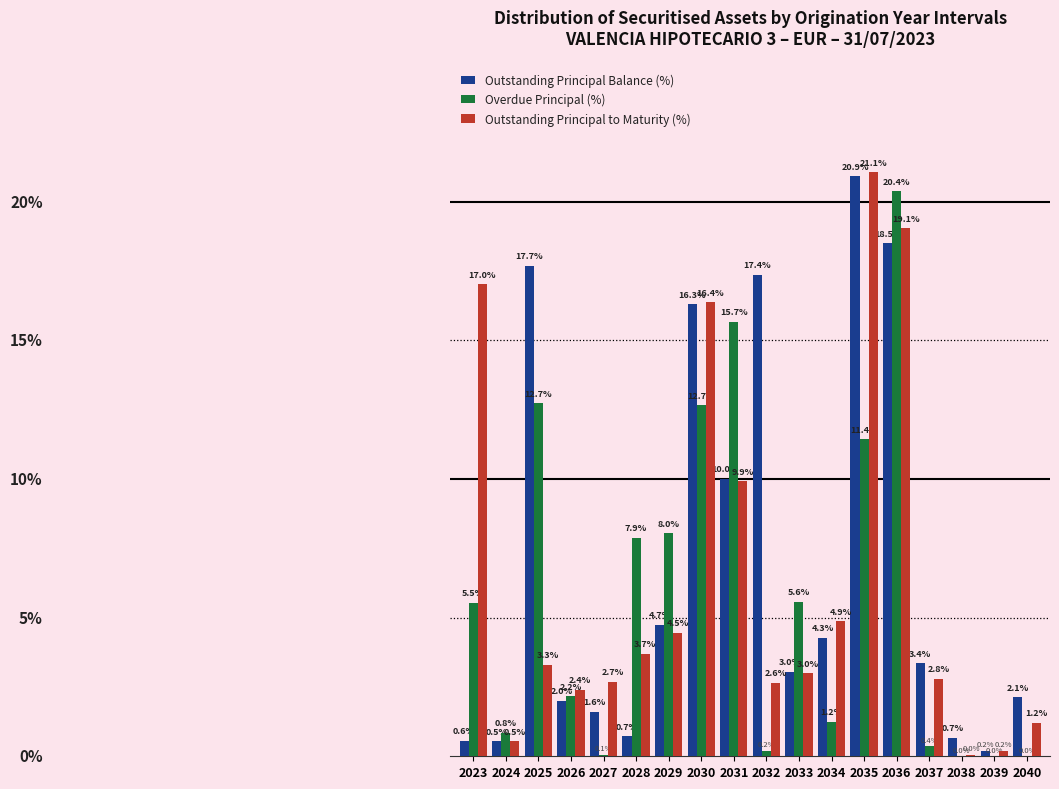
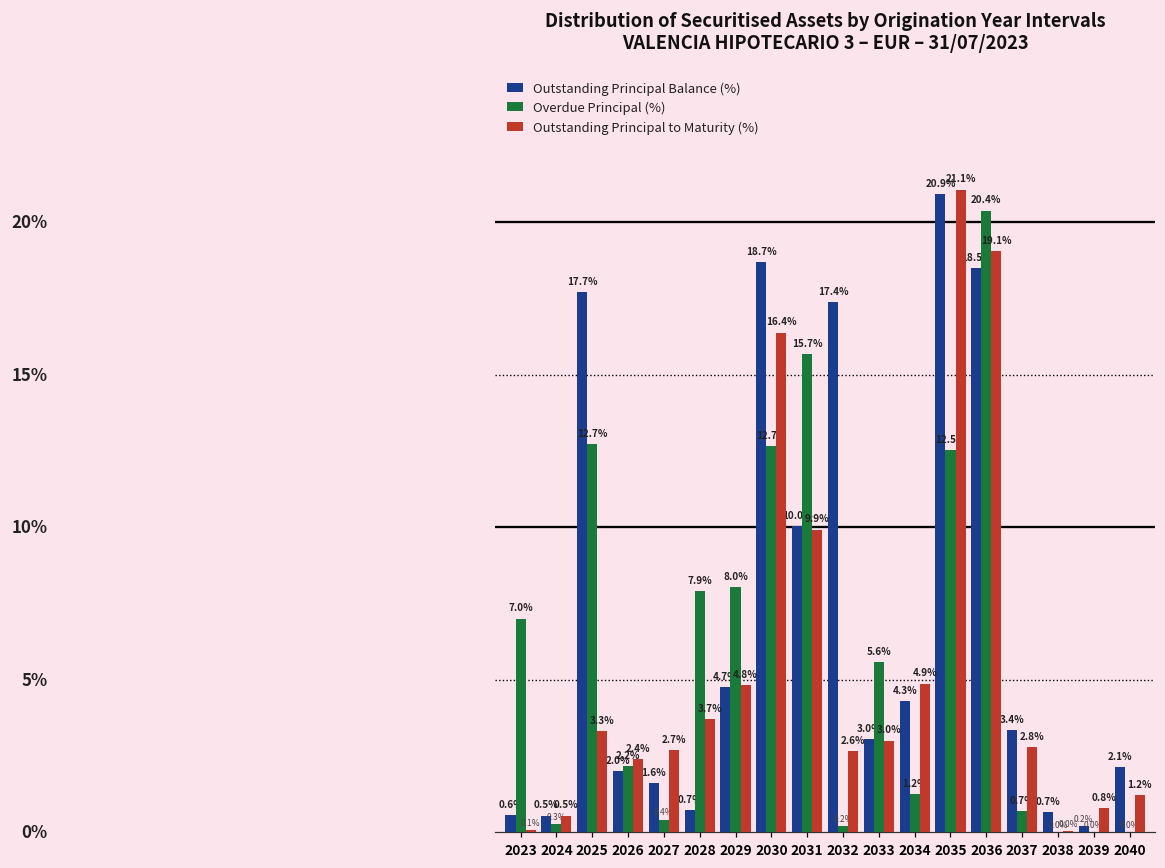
  {
    "Outstanding Principal Balance (%)": {
      "2023": "0.6%",
      "2025": "17.7%",
      "2027": "1.6%",
      "2028": "0.7%",
      "2029": "4.7%",
-     "2030": "16.3%",
+     "2030": "18.7%",
      "2032": "17.4%",
      "2034": "4.3%",
      "2036": "18.5%",
      "2037": "3.4%",
      "2038": "0.7%",
      "2039": "0.2%",
      "2040": "2.1%"
    },
    "Overdue Principal (%)": {
-     "2023": "5.5%",
-     "2024": "0.8%",
+     "2023": "7.0%",
+     "2024": "0.3%",
      "2025": "12.7%",
-     "2027": "0.1%",
+     "2027": "0.4%",
      "2028": "7.9%",
      "2029": "8.0%",
      "2030": "12.7%",
      "2031": "15.7%",
      "2032": "0.2%",
      "2033": "5.6%",
      "2034": "1.2%",
-     "2035": "11.4%",
+     "2035": "12.5%",
      "2036": "20.4%",
-     "2037": "0.4%",
+     "2037": "0.7%",
      "2039": "0.0%",
      "2040": "0.0%"
    },
    "Outstanding Principal to Maturity (%)": {
-     "2023": "17.0%",
+     "2023": "0.1%",
      "2025": "3.3%",
      "2027": "2.7%",
      "2028": "3.7%",
-     "2029": "4.5%",
+     "2029": "4.8%",
      "2032": "2.6%",
      "2034": "4.9%",
      "2036": "19.1%",
      "2037": "2.8%",
-     "2039": "0.2%",
+     "2039": "0.8%",
      "2040": "1.2%"
    }
  }
